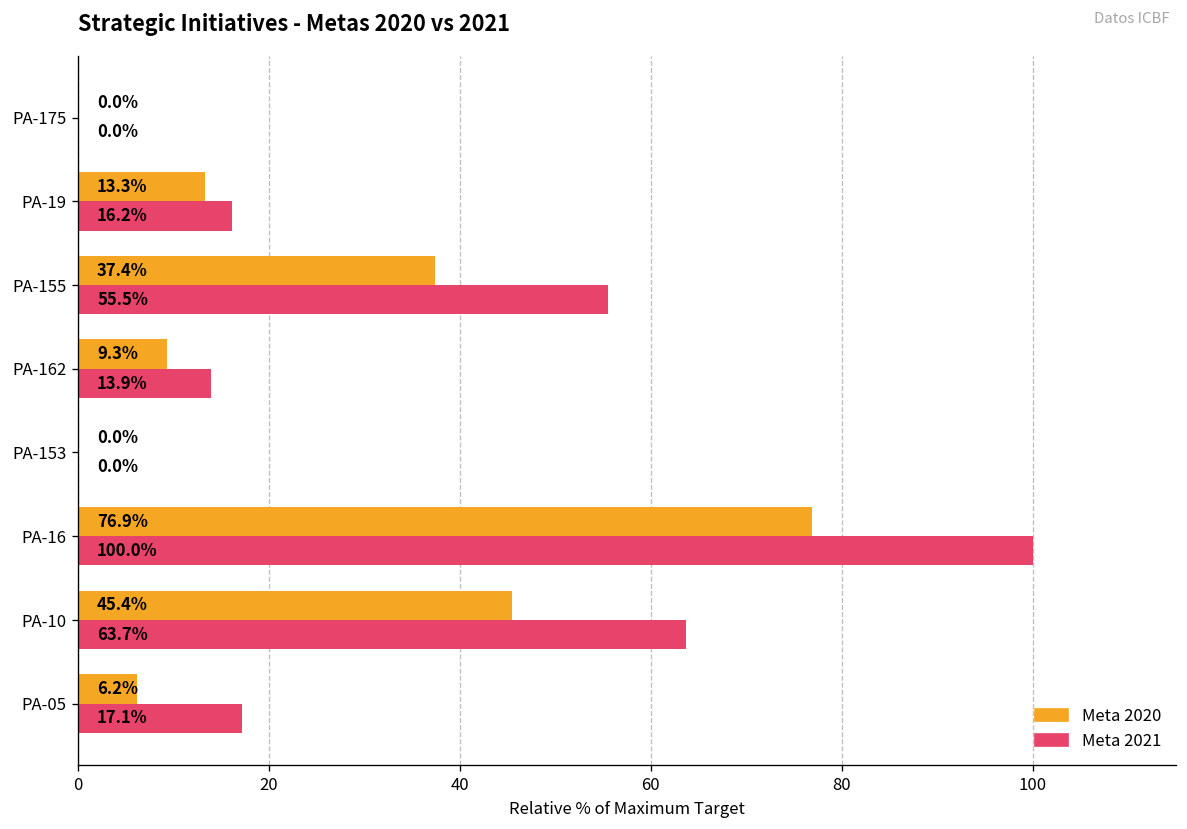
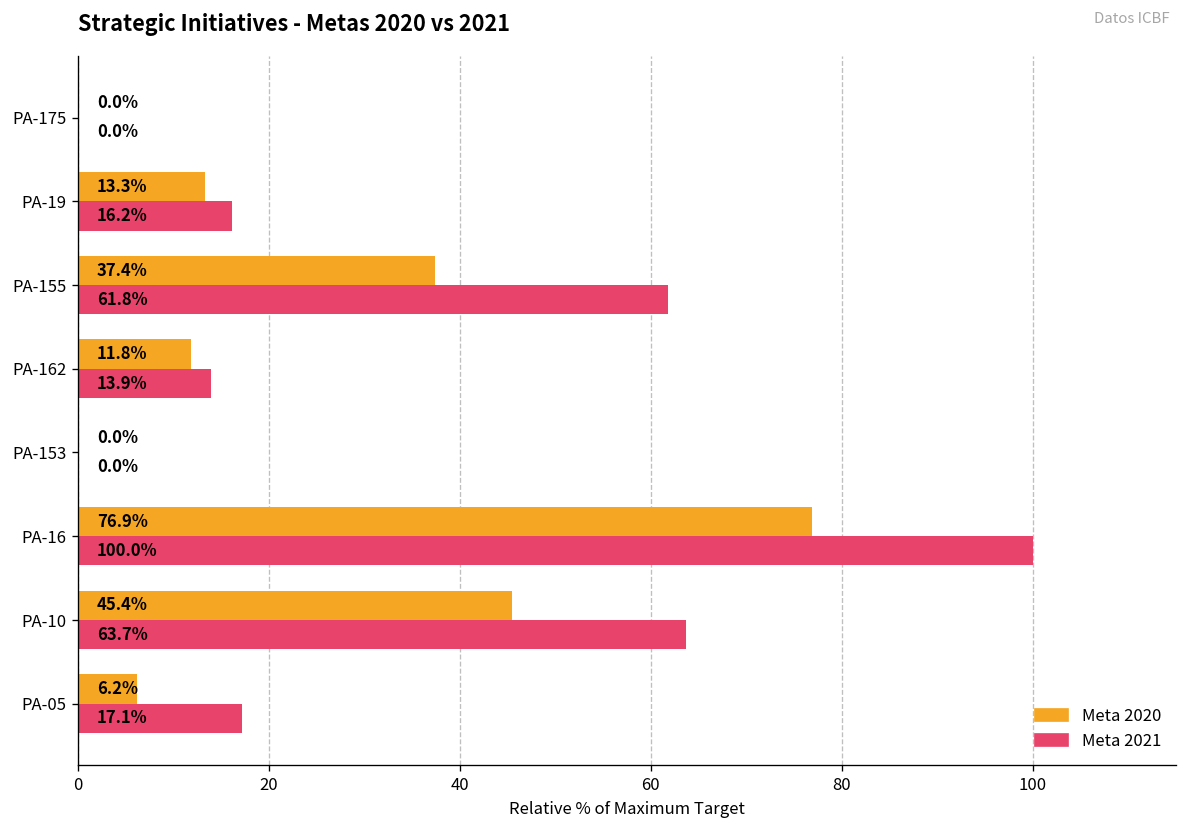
  {
    "Meta 2020": {
      "PA-175": "0.0%",
      "PA-19": "13.3%",
      "PA-155": "37.4%",
-     "PA-162": "9.3%",
+     "PA-162": "11.8%",
      "PA-153": "0.0%",
      "PA-16": "76.9%",
      "PA-10": "45.4%",
      "PA-05": "6.2%"
    },
    "Meta 2021": {
      "PA-175": "0.0%",
      "PA-19": "16.2%",
-     "PA-155": "55.5%",
+     "PA-155": "61.8%",
      "PA-162": "13.9%",
      "PA-153": "0.0%",
      "PA-16": "100.0%",
      "PA-10": "63.7%",
      "PA-05": "17.1%"
    }
  }
